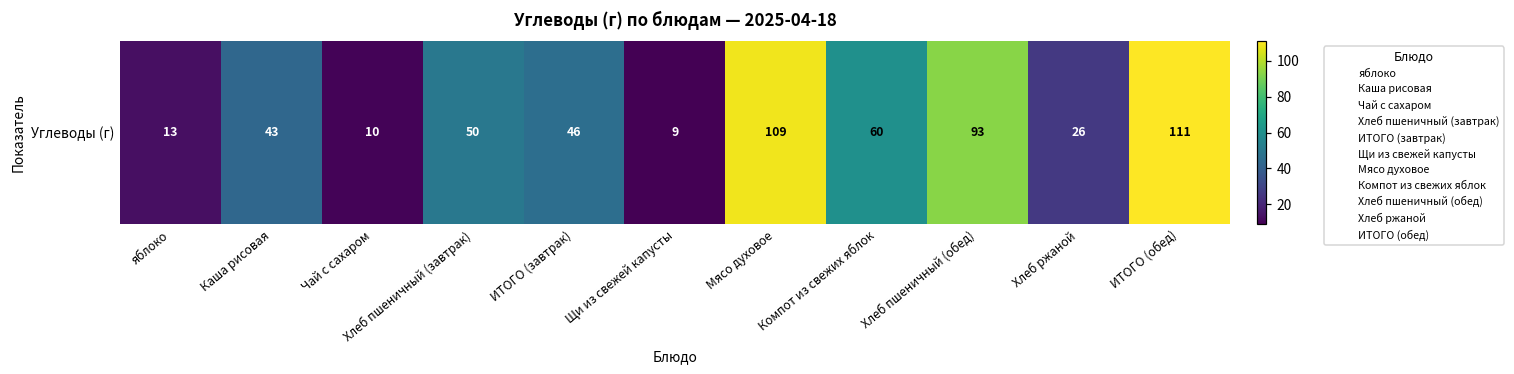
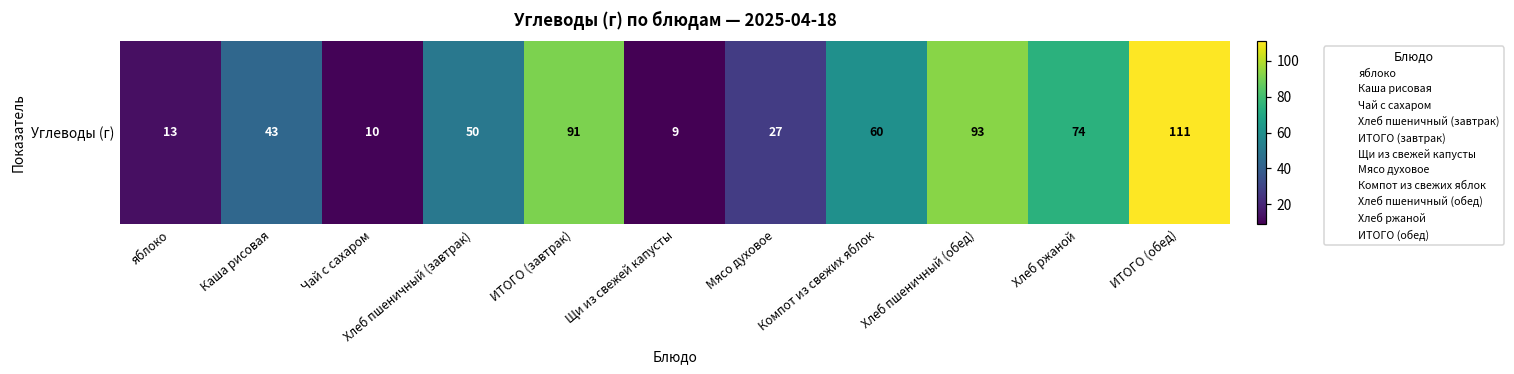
  {
    "Углеводы (г)": {
      "яблоко": 13,
      "Каша рисовая": 43,
      "Чай с сахаром": 10,
      "Хлеб пшеничный (завтрак)": 50,
-     "ИТОГО (завтрак)": 46,
+     "ИТОГО (завтрак)": 91,
      "Щи из свежей капусты": 9,
-     "Мясо духовое": 109,
+     "Мясо духовое": 27,
      "Компот из свежих яблок": 60,
      "Хлеб пшеничный (обед)": 93,
-     "Хлеб ржаной": 26,
+     "Хлеб ржаной": 74,
      "ИТОГО (обед)": 111
    }
  }
